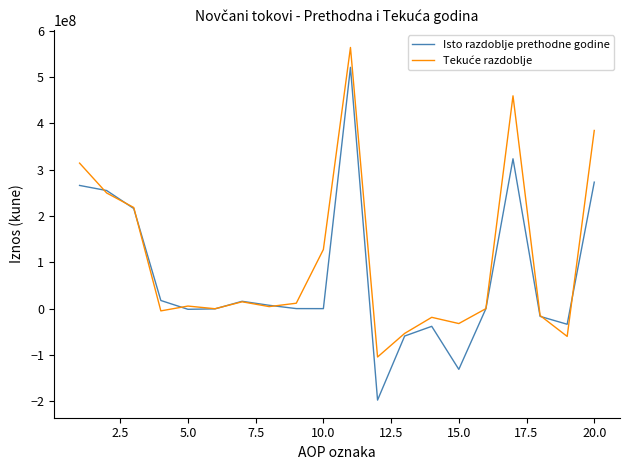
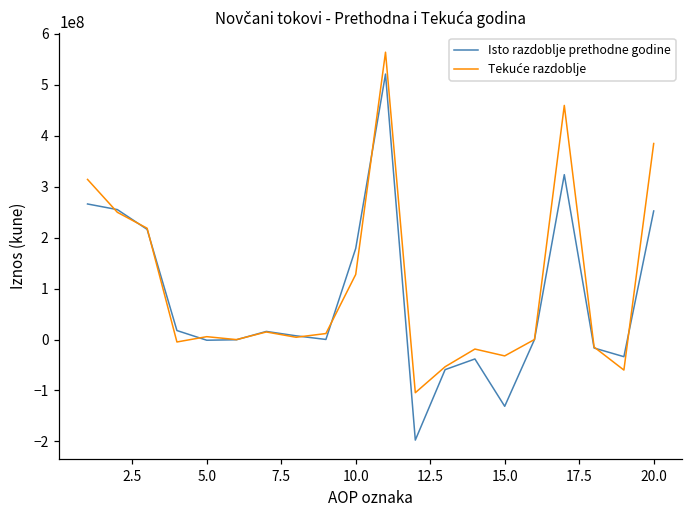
  {
    "Isto razdoblje prethodne godine": {
      "5.0": 0,
-     "10.0": 0,
+     "10.0": 180000000,
      "15.0": -130000000,
-     "20.0": 270000000
+     "20.0": 250000000
    },
    "Tekuće razdoblje": {
      "5.0": 10000000,
      "10.0": 130000000,
      "15.0": -30000000,
      "20.0": 380000000
    }
  }
